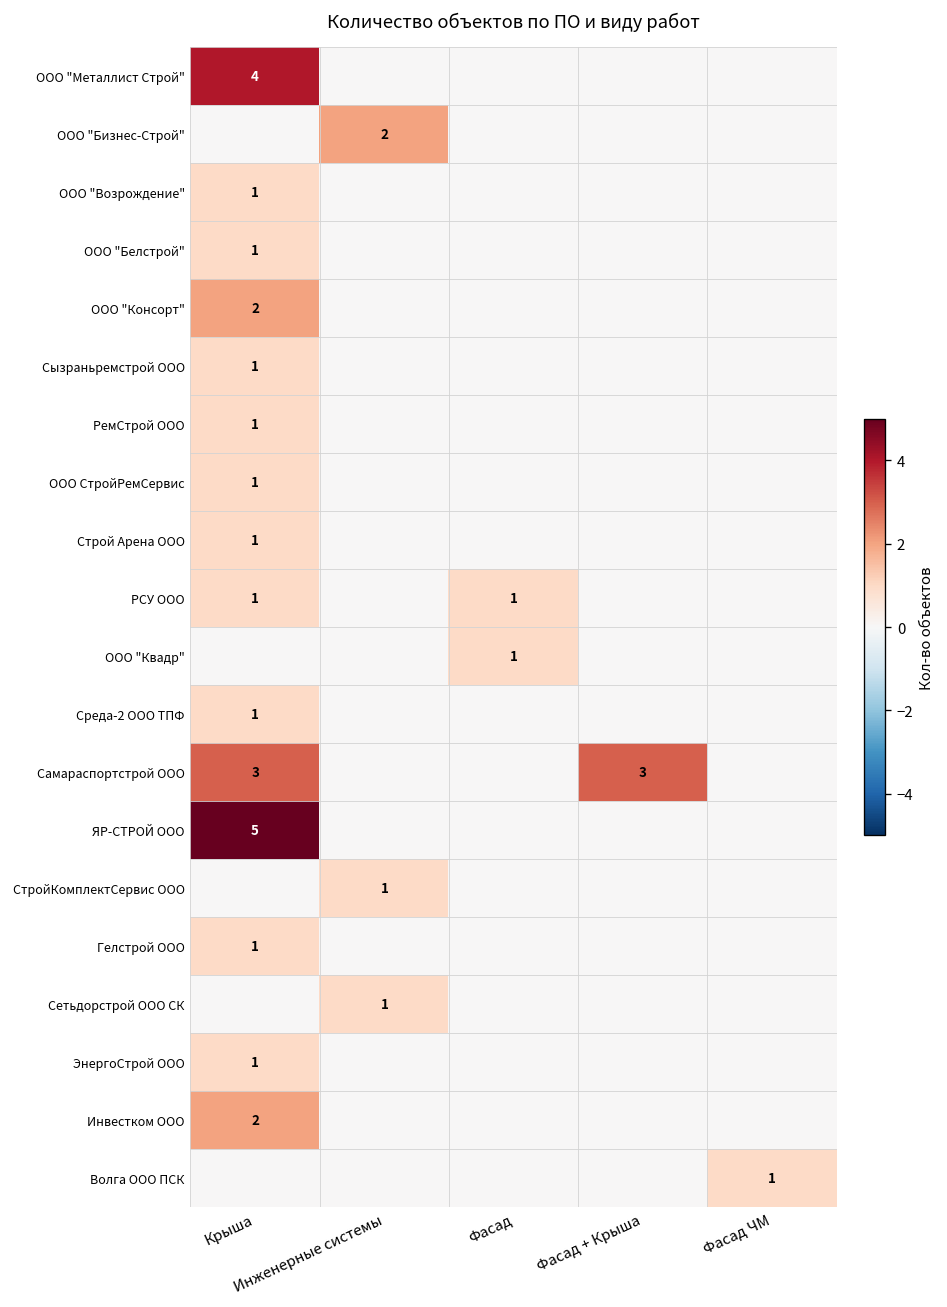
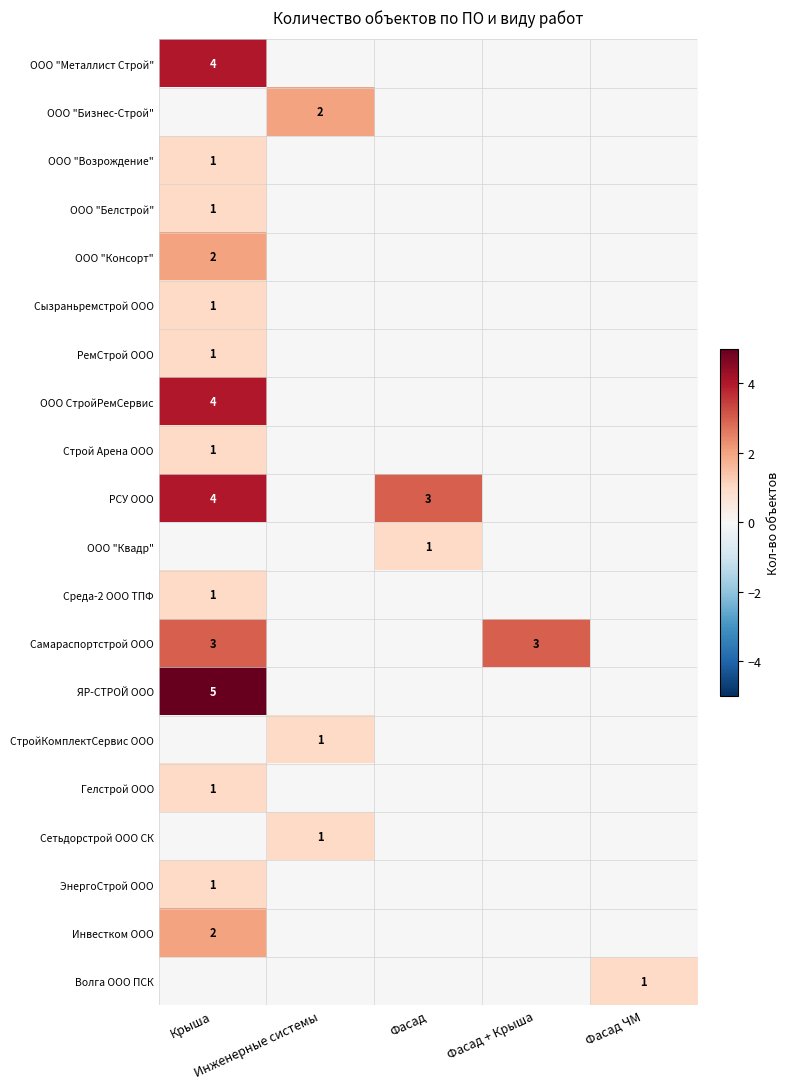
  {
    "ООО \"Металлист Строй\"": {
      "Крыша": 4
    },
    "ООО \"Бизнес-Строй\"": {
      "Инженерные системы": 2
    },
    "ООО \"Возрождение\"": {
      "Крыша": 1
    },
    "ООО \"Белстрой\"": {
      "Крыша": 1
    },
    "ООО \"Консорт\"": {
      "Крыша": 2
    },
    "Сызраньремстрой ООО": {
      "Крыша": 1
    },
    "РемСтрой ООО": {
      "Крыша": 1
    },
    "ООО СтройРемСервис": {
-     "Крыша": 1
+     "Крыша": 4
    },
    "Строй Арена ООО": {
      "Крыша": 1
    },
    "РСУ ООО": {
-     "Крыша": 1,
-     "Фасад": 1
+     "Крыша": 4,
+     "Фасад": 3
    },
    "ООО \"Квадр\"": {
      "Фасад": 1
    },
    "Среда-2 ООО ТПФ": {
      "Крыша": 1
    },
    "Самараспортстрой ООО": {
      "Крыша": 3,
      "Фасад + Крыша": 3
    },
    "ЯР-СТРОЙ ООО": {
      "Крыша": 5
    },
    "СтройКомплектСервис ООО": {
      "Инженерные системы": 1
    },
    "Гелстрой ООО": {
      "Крыша": 1
    },
    "Сетьдорстрой ООО СК": {
      "Инженерные системы": 1
    },
    "ЭнергоСтрой ООО": {
      "Крыша": 1
    },
    "Инвестком ООО": {
      "Крыша": 2
    },
    "Волга ООО ПСК": {
      "Фасад ЧМ": 1
    }
  }
